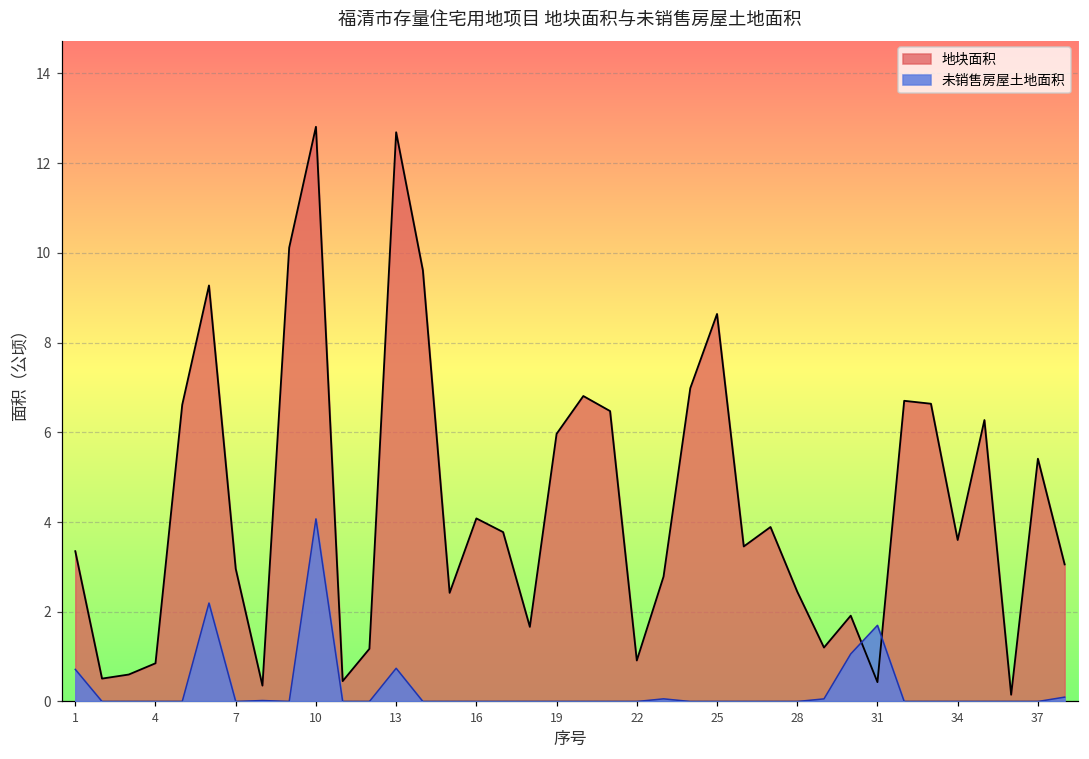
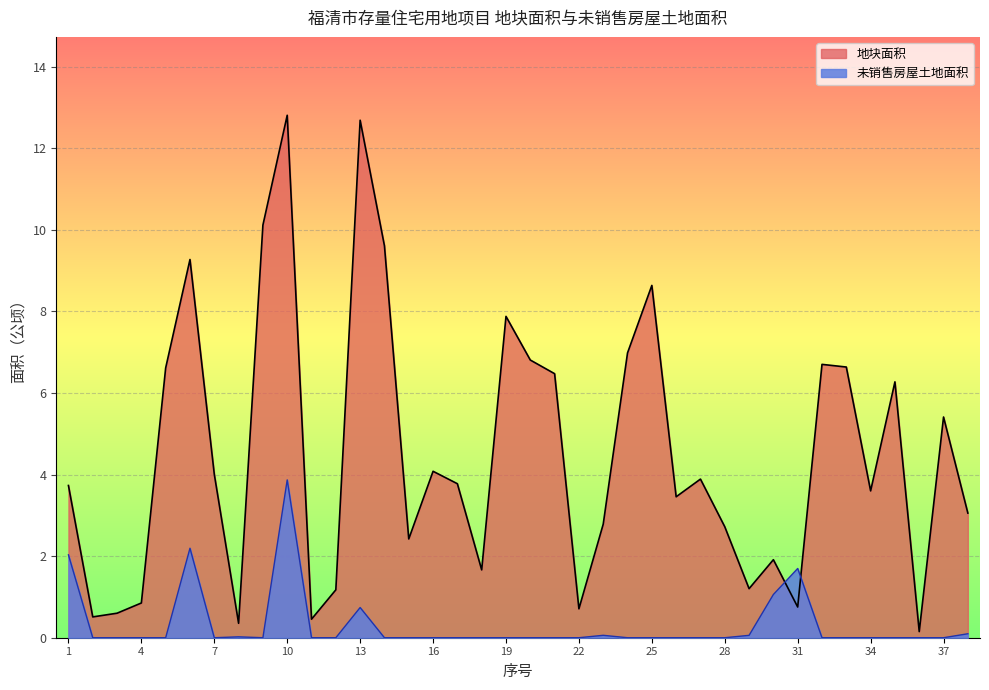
  {
    "地块面积": {
-     "1": 3.4,
+     "1": 3.7,
      "4": 0.9,
-     "7": 3.0,
+     "7": 4.0,
      "10": 12.8,
      "13": 12.7,
      "16": 4.1,
-     "19": 6.0,
-     "22": 0.9,
+     "19": 7.9,
+     "22": 0.7,
      "25": 8.6,
-     "28": 2.4,
-     "31": 0.4,
+     "28": 2.7,
+     "31": 0.8,
      "34": 3.6,
      "37": 5.4
    },
    "未销售房屋土地面积": {
-     "1": 0.7,
+     "1": 2.0,
      "4": 0.0,
      "7": 0.0,
-     "10": 4.1,
+     "10": 3.9,
      "13": 0.7,
      "16": 0.0,
      "19": 0.0,
      "22": 0.0,
      "25": 0.0,
      "28": 0.0,
      "31": 1.7,
      "34": 0.0,
      "37": 0.0
    }
  }
